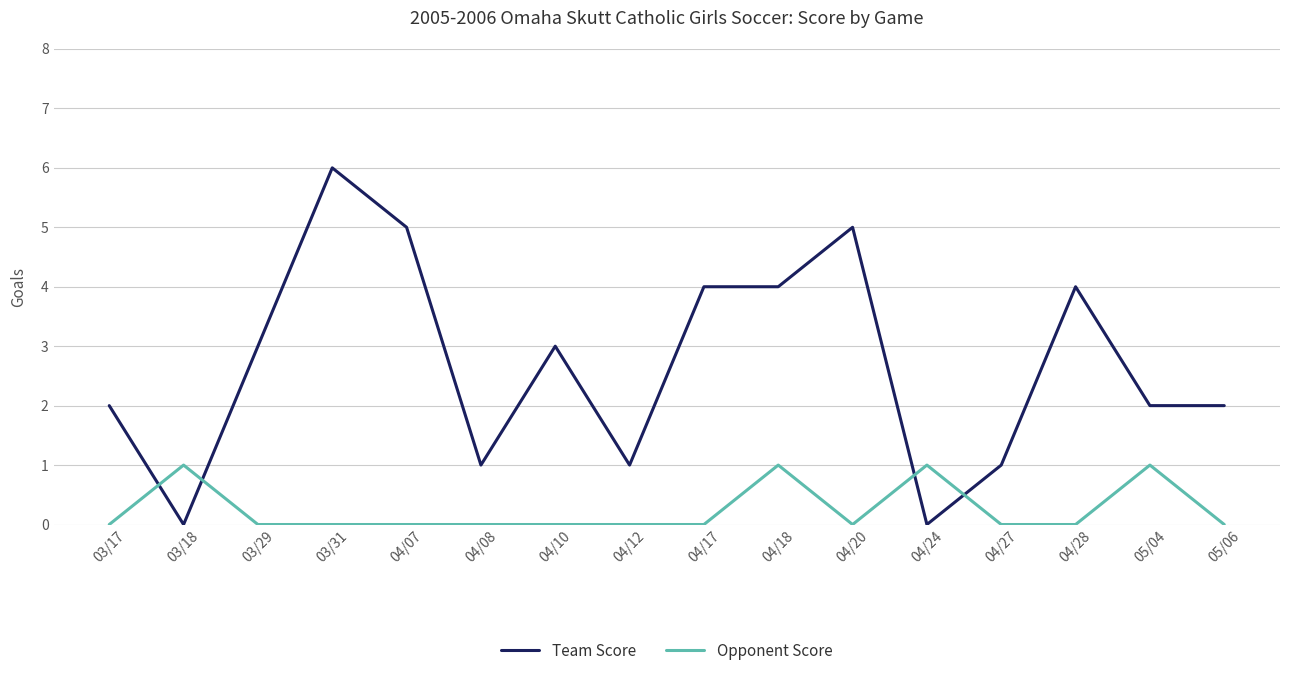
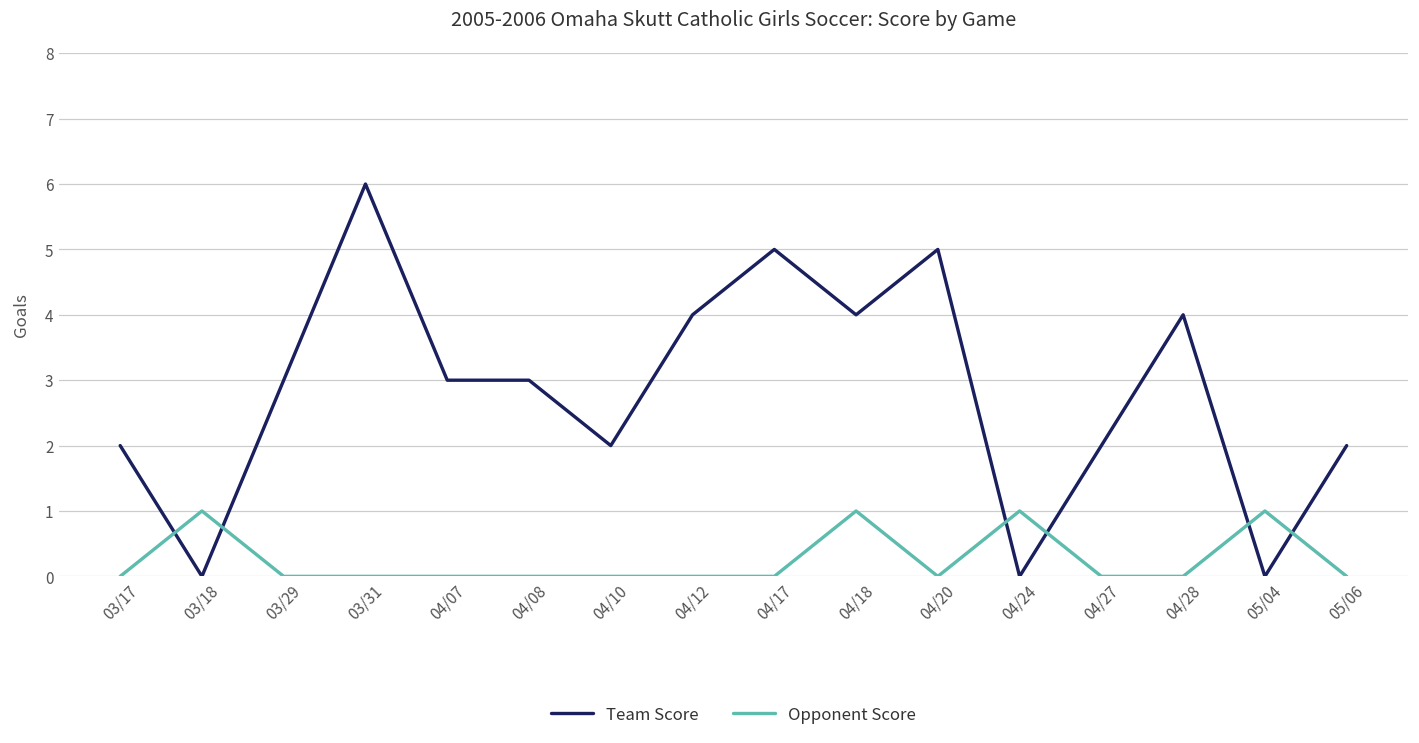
  {
    "Team Score": {
      "03/17": 2,
      "03/18": 0,
      "03/29": 3,
      "03/31": 6,
-     "04/07": 5,
-     "04/08": 1,
-     "04/10": 3,
-     "04/12": 1,
-     "04/17": 4,
+     "04/07": 3,
+     "04/08": 3,
+     "04/10": 2,
+     "04/12": 4,
+     "04/17": 5,
      "04/18": 4,
      "04/20": 5,
      "04/24": 0,
-     "04/27": 1,
+     "04/27": 2,
      "04/28": 4,
-     "05/04": 2,
+     "05/04": 0,
      "05/06": 2
    },
    "Opponent Score": {
      "03/17": 0,
      "03/18": 1,
      "03/29": 0,
      "03/31": 0,
      "04/07": 0,
      "04/08": 0,
      "04/10": 0,
      "04/12": 0,
      "04/17": 0,
      "04/18": 1,
      "04/20": 0,
      "04/24": 1,
      "04/27": 0,
      "04/28": 0,
      "05/04": 1,
      "05/06": 0
    }
  }
